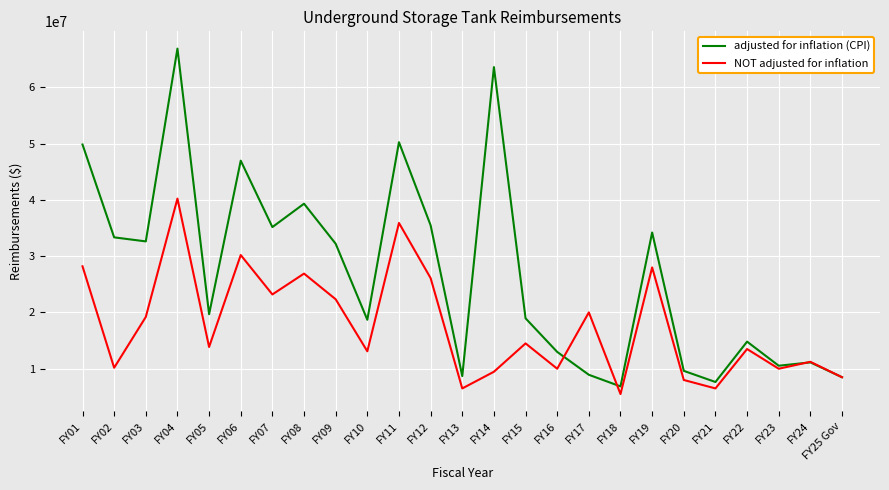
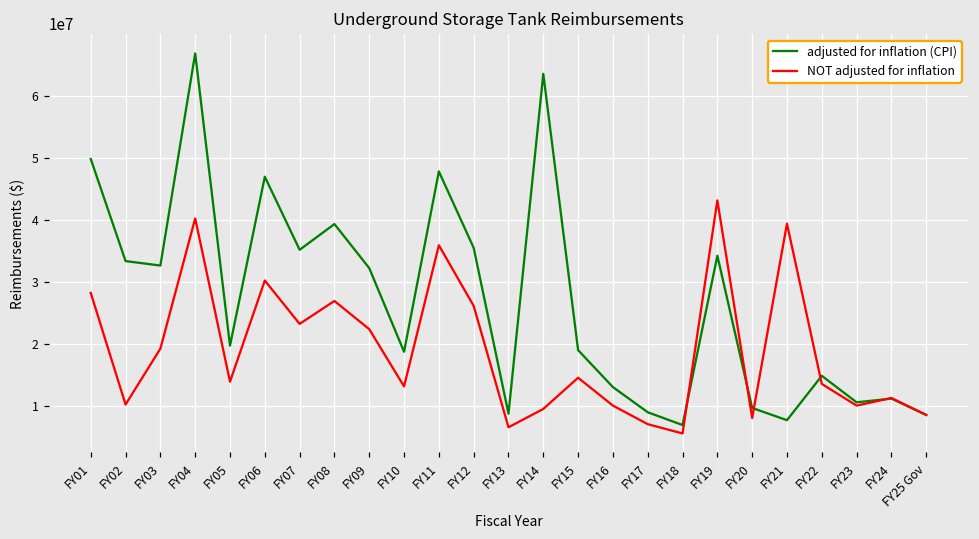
  {
    "adjusted for inflation (CPI)": {
      "FY01": 50000000,
      "FY02": 33000000,
      "FY03": 33000000,
      "FY04": 67000000,
      "FY05": 20000000,
      "FY06": 47000000,
      "FY07": 35000000,
      "FY08": 39000000,
      "FY09": 32000000,
      "FY10": 19000000,
-     "FY11": 50000000,
+     "FY11": 48000000,
      "FY12": 35000000,
      "FY13": 9000000,
      "FY14": 64000000,
      "FY15": 19000000,
      "FY16": 13000000,
      "FY17": 9000000,
      "FY18": 7000000,
      "FY19": 34000000,
      "FY20": 10000000,
      "FY21": 8000000,
      "FY22": 15000000,
      "FY23": 11000000
    },
    "NOT adjusted for inflation": {
      "FY01": 28000000,
      "FY02": 10000000,
      "FY03": 19000000,
      "FY04": 40000000,
      "FY05": 14000000,
      "FY06": 30000000,
      "FY07": 23000000,
      "FY08": 27000000,
      "FY09": 22000000,
      "FY10": 13000000,
      "FY11": 36000000,
      "FY12": 26000000,
      "FY13": 7000000,
      "FY14": 9000000,
      "FY15": 15000000,
      "FY16": 10000000,
-     "FY17": 20000000,
+     "FY17": 7000000,
      "FY18": 6000000,
-     "FY19": 28000000,
+     "FY19": 43000000,
      "FY20": 8000000,
-     "FY21": 7000000,
+     "FY21": 39000000,
      "FY22": 14000000,
      "FY23": 10000000
    }
  }
